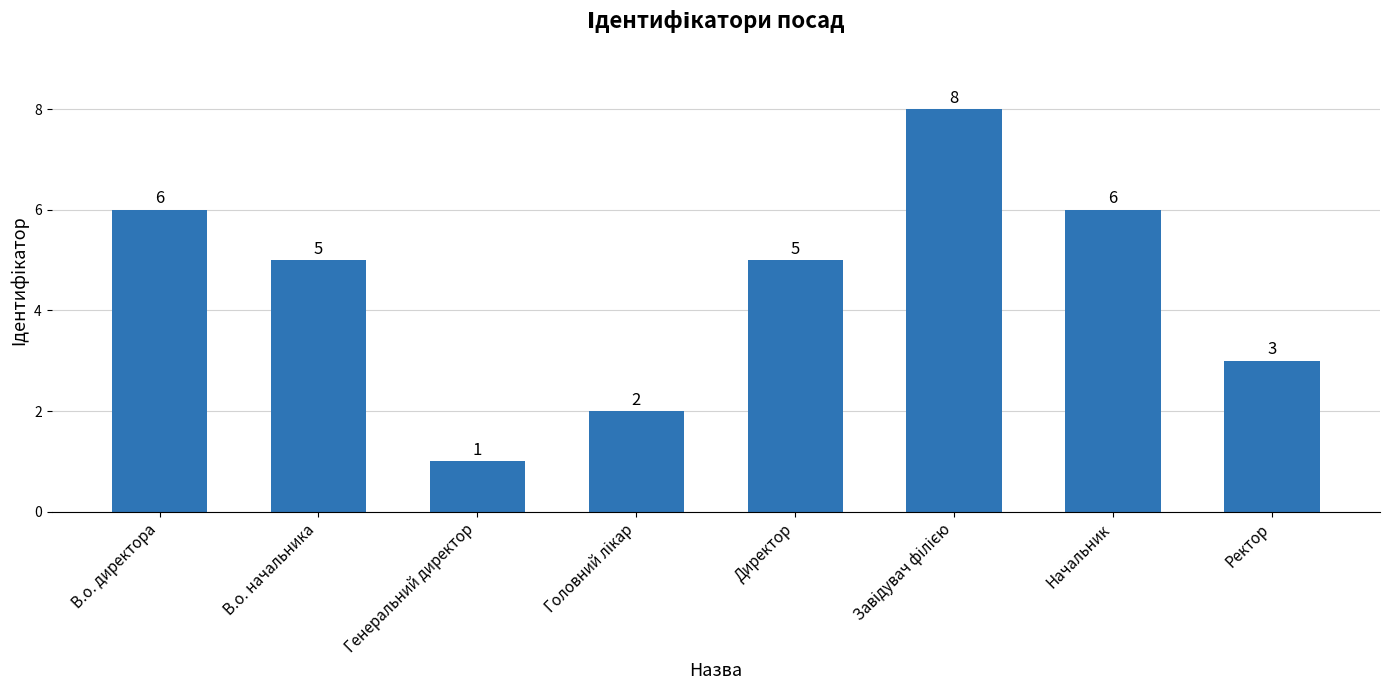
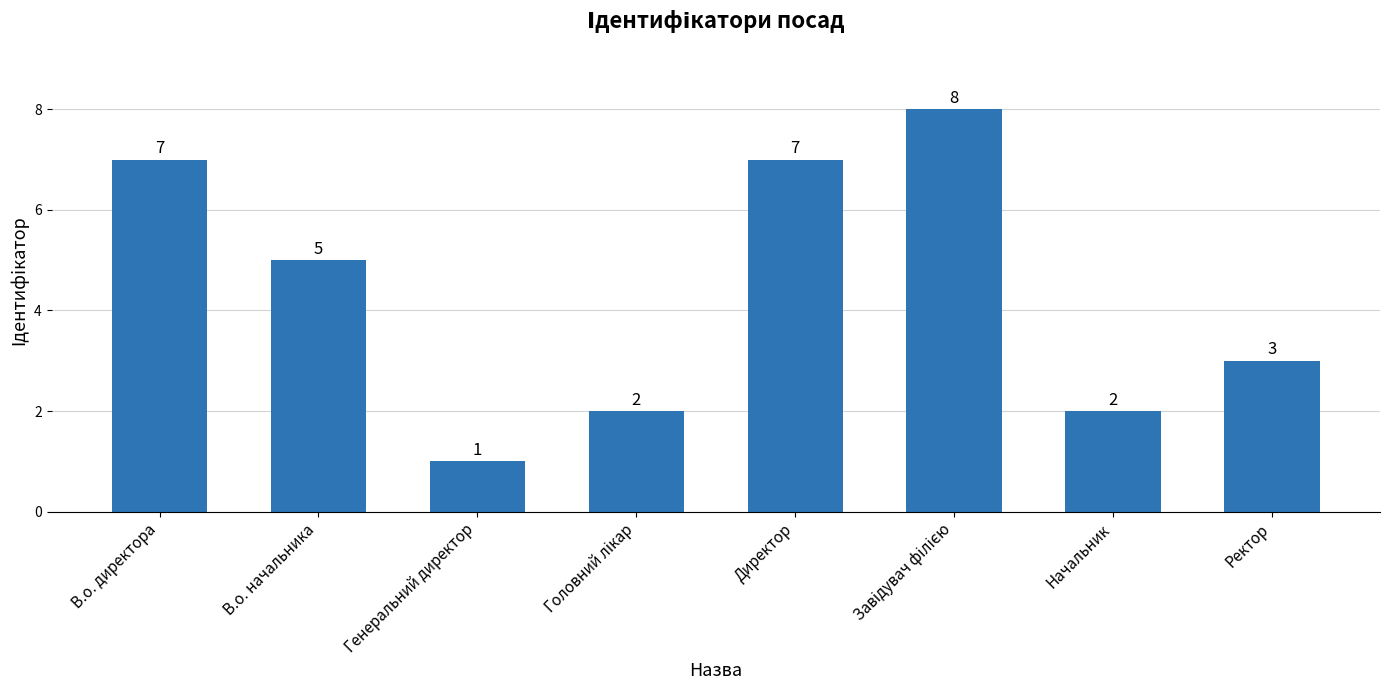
  {
-   "В.о. директора": 6,
+   "В.о. директора": 7,
    "В.о. начальника": 5,
    "Генеральний директор": 1,
    "Головний лікар": 2,
-   "Директор": 5,
+   "Директор": 7,
    "Завідувач філією": 8,
-   "Начальник": 6,
+   "Начальник": 2,
    "Ректор": 3
  }
